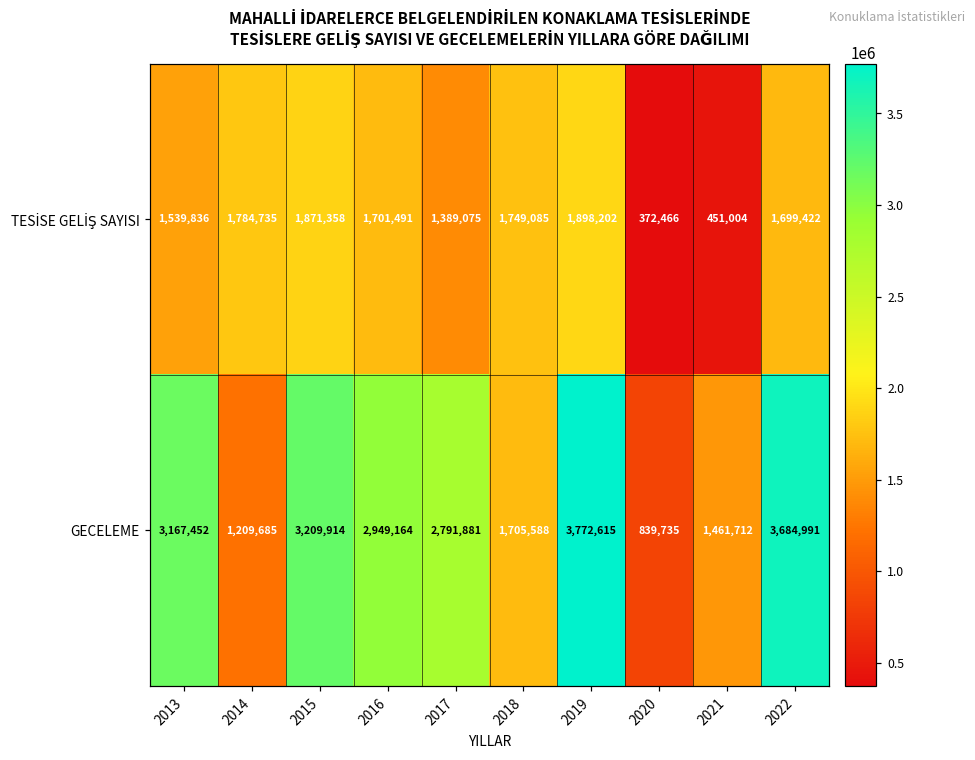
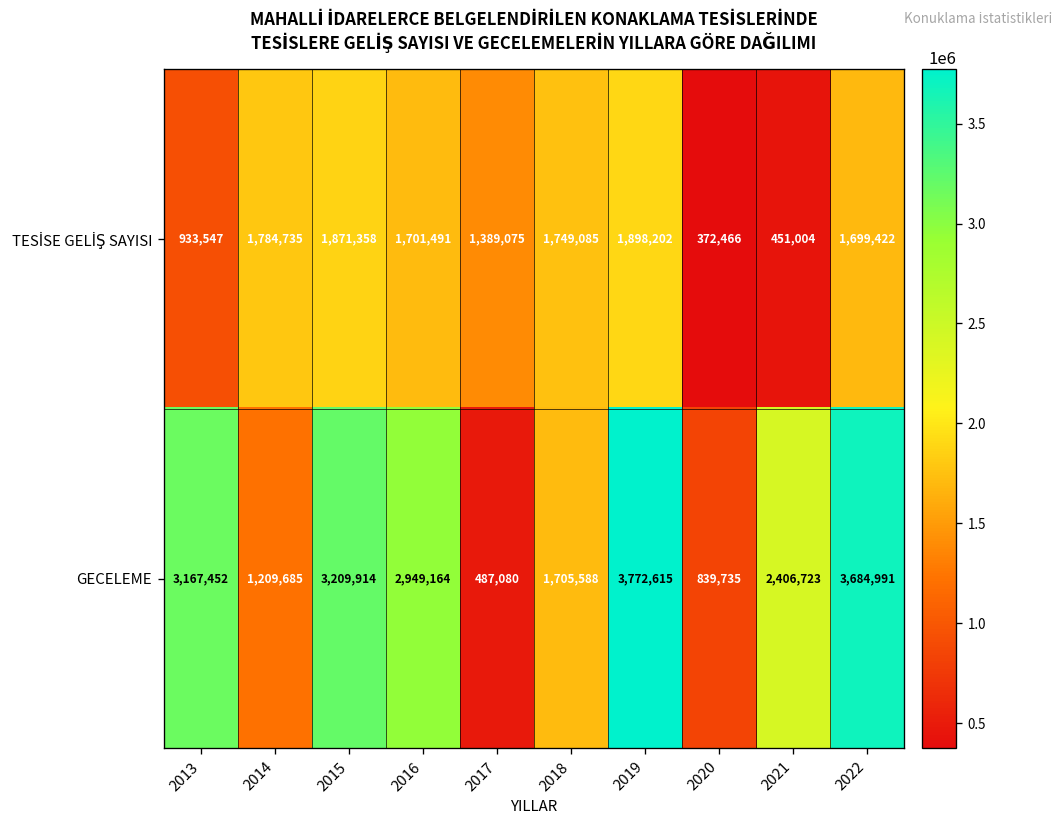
  {
    "TESİSE GELİŞ SAYISI": {
-     "2013": "1,539,836",
+     "2013": "933,547",
      "2014": "1,784,735",
      "2015": "1,871,358",
      "2016": "1,701,491",
      "2017": "1,389,075",
      "2018": "1,749,085",
      "2019": "1,898,202",
      "2020": "372,466",
      "2021": "451,004",
      "2022": "1,699,422"
    },
    "GECELEME": {
      "2013": "3,167,452",
      "2014": "1,209,685",
      "2015": "3,209,914",
      "2016": "2,949,164",
-     "2017": "2,791,881",
+     "2017": "487,080",
      "2018": "1,705,588",
      "2019": "3,772,615",
      "2020": "839,735",
-     "2021": "1,461,712",
+     "2021": "2,406,723",
      "2022": "3,684,991"
    }
  }
